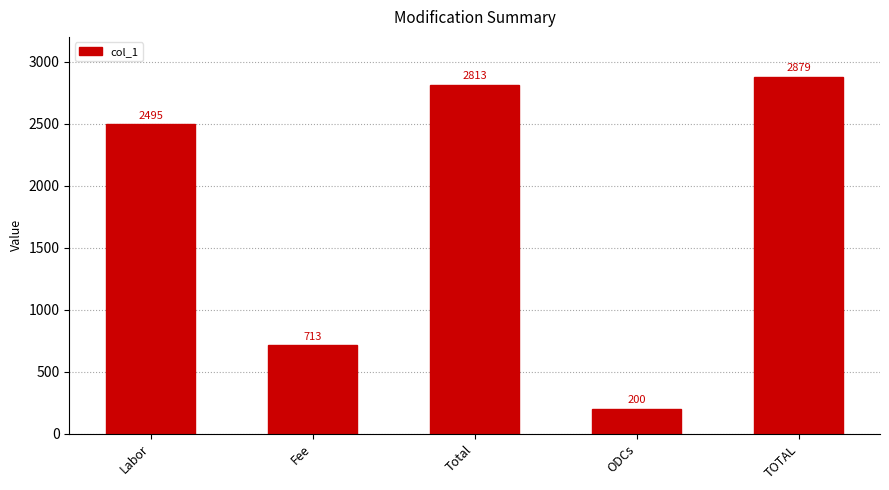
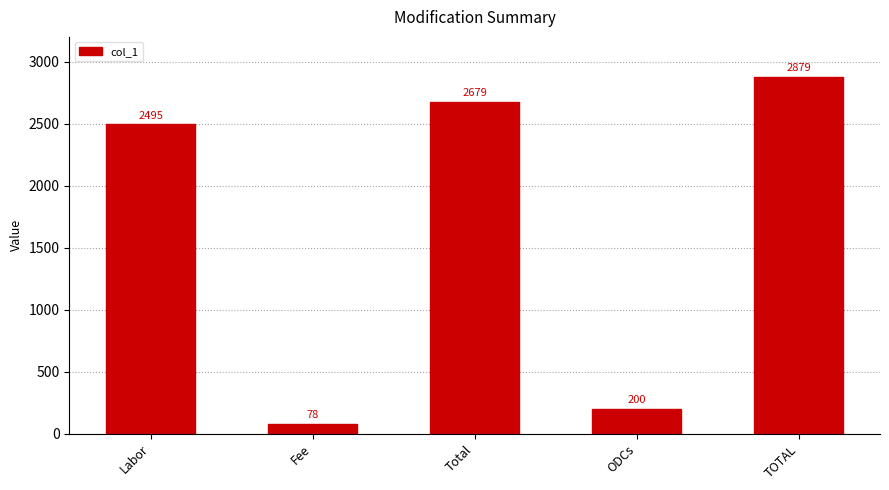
  {
    "Labor": 2495,
-   "Fee": 713,
-   "Total": 2813,
+   "Fee": 78,
+   "Total": 2679,
    "ODCs": 200,
    "TOTAL": 2879
  }
